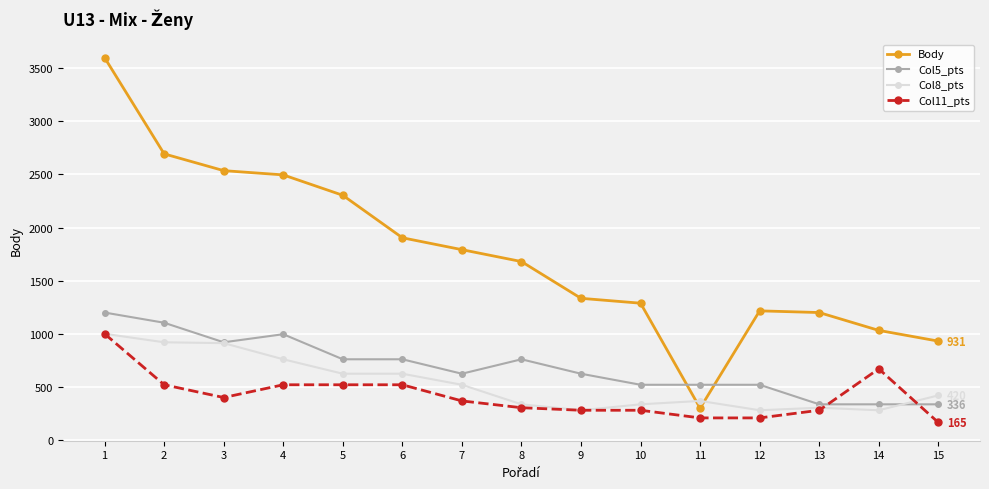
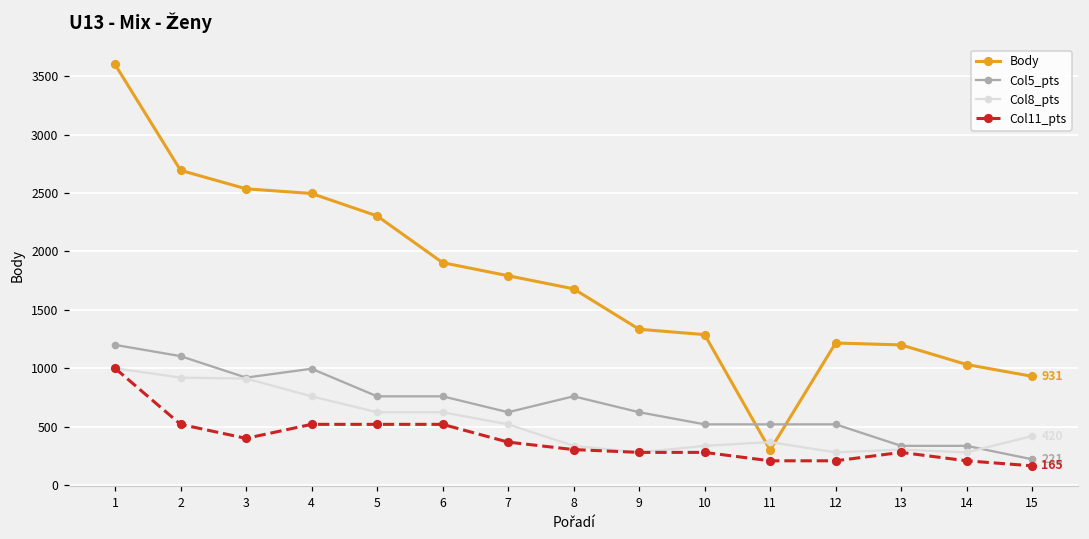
  {
    "Body": {
      "15": 931
    },
    "Col5_pts": {
-     "15": 336
+     "15": 221
    },
    "Col8_pts": {
      "2": 920,
      "4": 760,
      "5": 620,
      "6": 620,
      "7": 520,
      "8": 340,
      "10": 340,
      "11": 370,
      "12": 280,
      "13": 300,
      "14": 280
    },
    "Col11_pts": {
      "2": 520,
      "3": 400,
      "4": 520,
      "5": 520,
      "6": 520,
      "7": 370,
      "8": 300,
      "10": 280,
      "11": 210,
      "12": 210,
      "13": 280,
-     "14": 670
+     "14": 210
    }
  }
